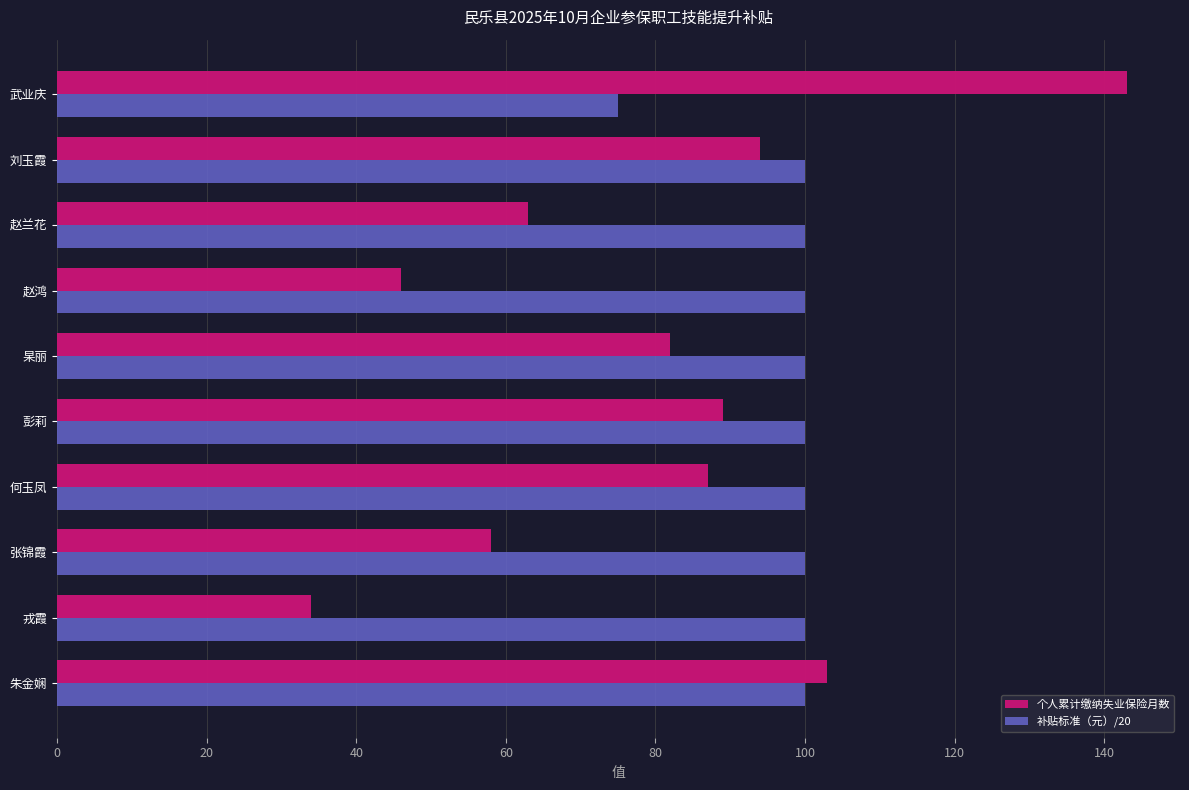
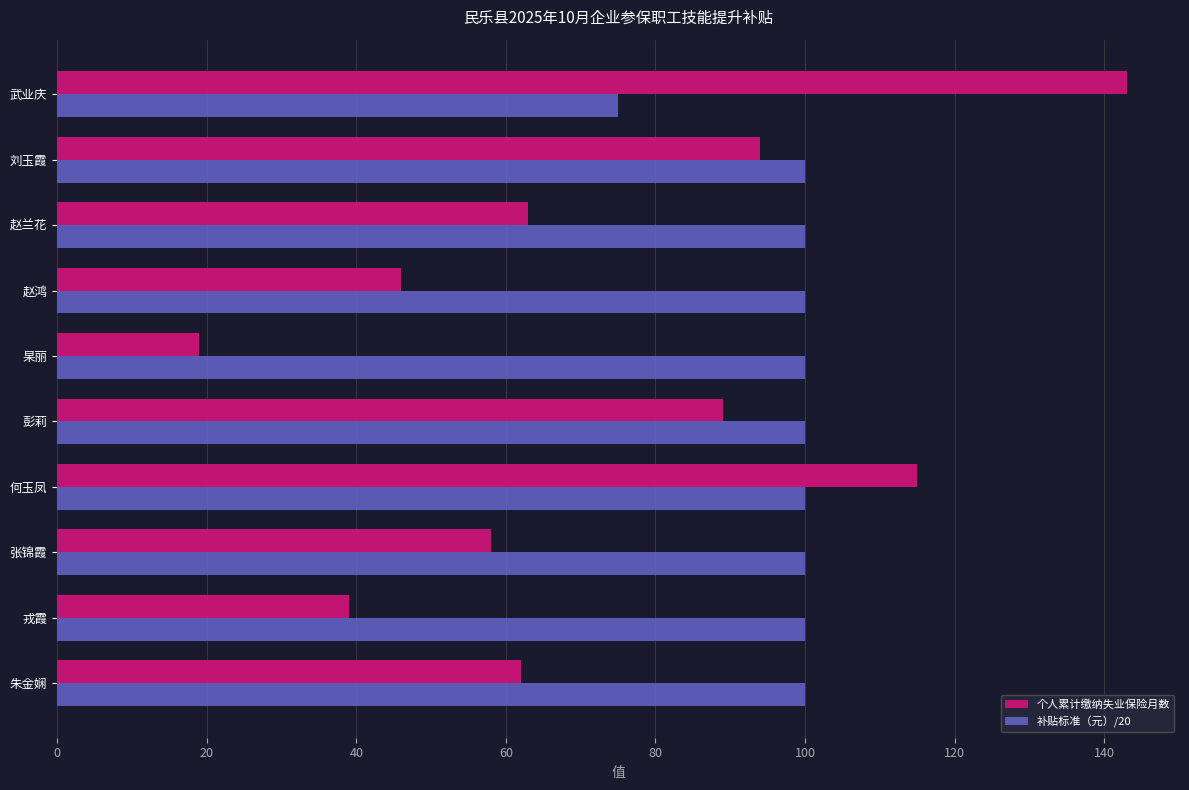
  {
    "个人累计缴纳失业保险月数": {
      "武业庆": 143,
      "刘玉霞": 94,
      "赵兰花": 63,
      "赵鸿": 46,
-     "杲丽": 82,
+     "杲丽": 19,
      "彭莉": 89,
-     "何玉凤": 87,
+     "何玉凤": 115,
      "张锦霞": 58,
-     "戎霞": 34,
-     "朱金娴": 103
+     "戎霞": 39,
+     "朱金娴": 62
    },
    "补贴标准（元）/20": {
      "武业庆": 75,
      "刘玉霞": 100,
      "赵兰花": 100,
      "赵鸿": 100,
      "杲丽": 100,
      "彭莉": 100,
      "何玉凤": 100,
      "张锦霞": 100,
      "戎霞": 100,
      "朱金娴": 100
    }
  }
